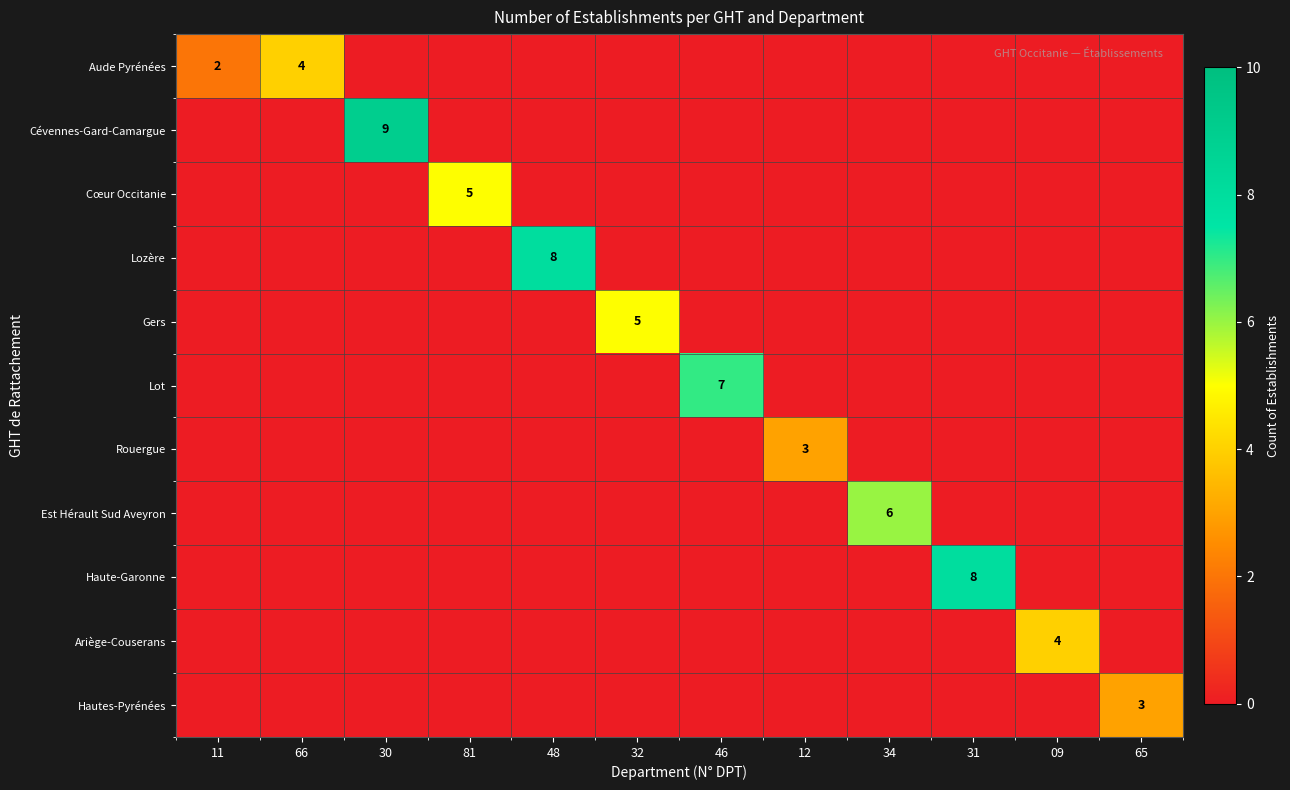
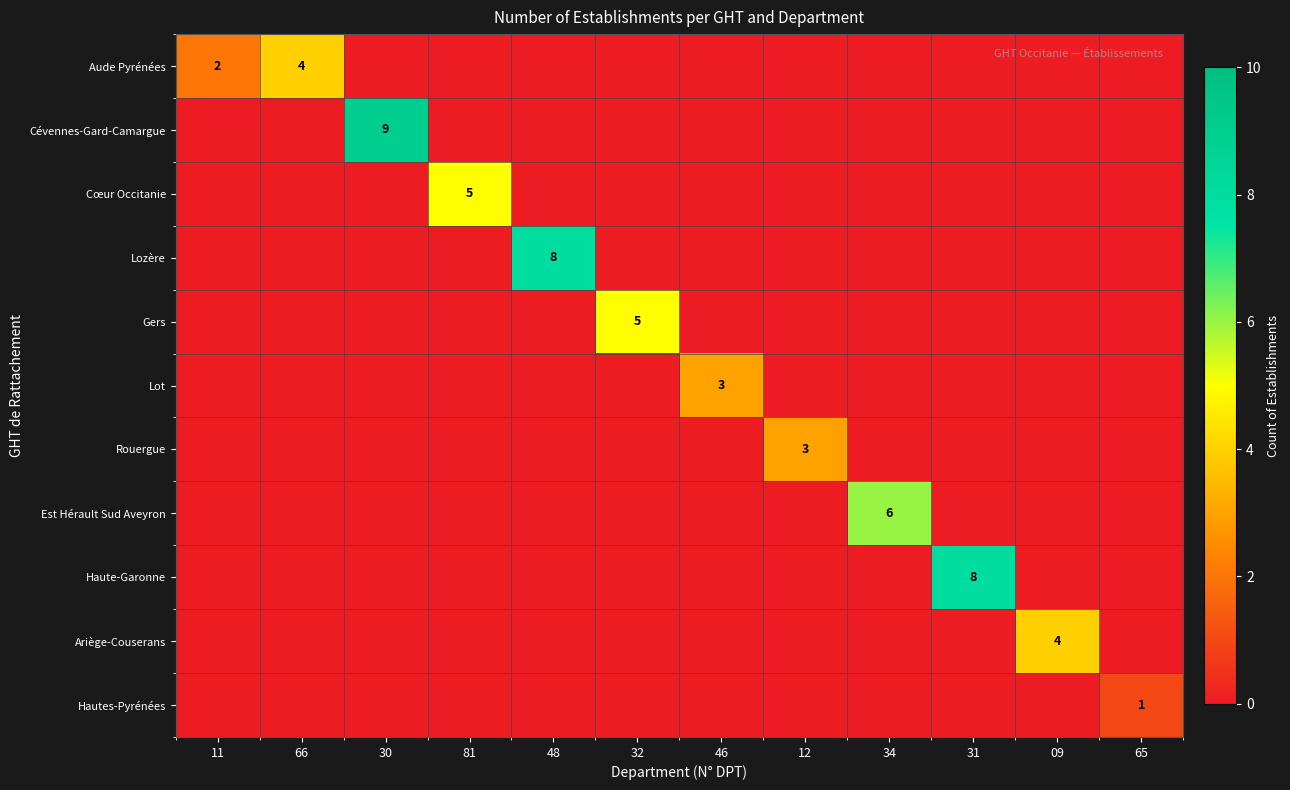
  {
    "Aude Pyrénées": {
      "11": 2,
      "66": 4
    },
    "Cévennes-Gard-Camargue": {
      "30": 9
    },
    "Cœur Occitanie": {
      "81": 5
    },
    "Lozère": {
      "48": 8
    },
    "Gers": {
      "32": 5
    },
    "Lot": {
-     "46": 7
+     "46": 3
    },
    "Rouergue": {
      "12": 3
    },
    "Est Hérault Sud Aveyron": {
      "34": 6
    },
    "Haute-Garonne": {
      "31": 8
    },
    "Ariège-Couserans": {
      "09": 4
    },
    "Hautes-Pyrénées": {
-     "65": 3
+     "65": 1
    }
  }
